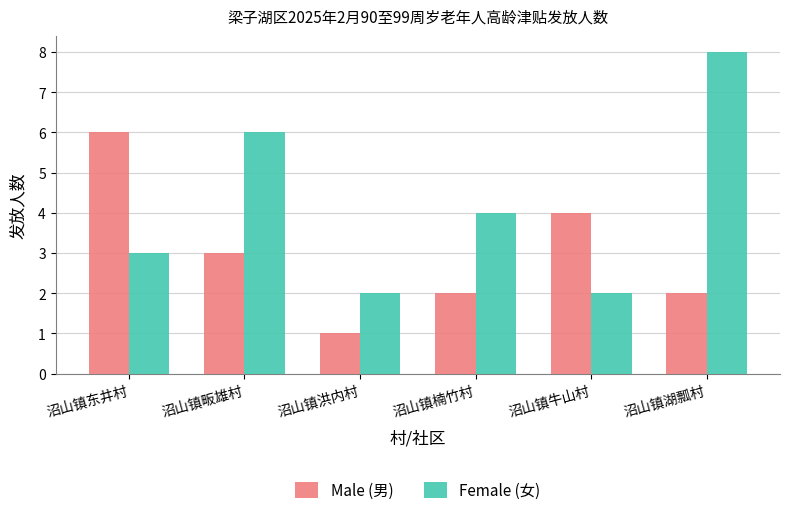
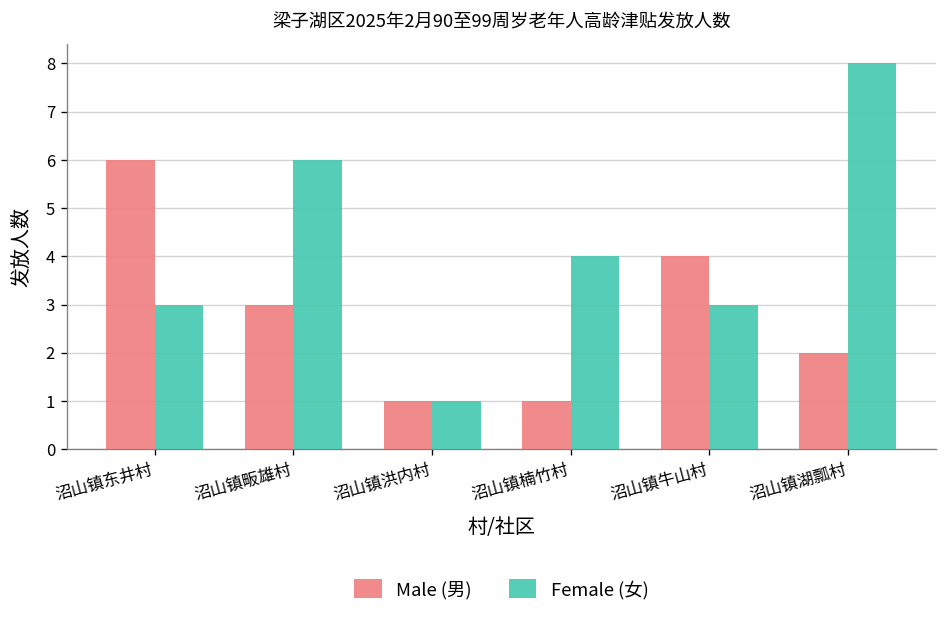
  {
    "Male (男)": {
      "沼山镇东井村": 6,
      "沼山镇畈雄村": 3,
      "沼山镇洪内村": 1,
-     "沼山镇楠竹村": 2,
+     "沼山镇楠竹村": 1,
      "沼山镇牛山村": 4,
      "沼山镇湖瓢村": 2
    },
    "Female (女)": {
      "沼山镇东井村": 3,
      "沼山镇畈雄村": 6,
-     "沼山镇洪内村": 2,
+     "沼山镇洪内村": 1,
      "沼山镇楠竹村": 4,
-     "沼山镇牛山村": 2,
+     "沼山镇牛山村": 3,
      "沼山镇湖瓢村": 8
    }
  }
